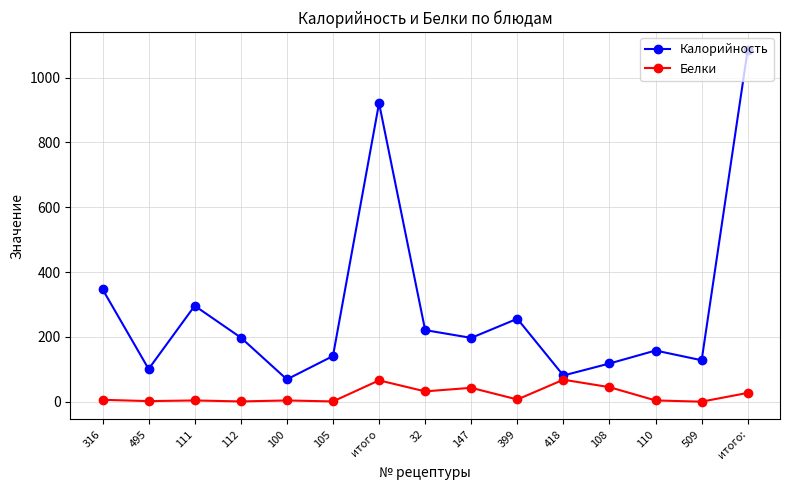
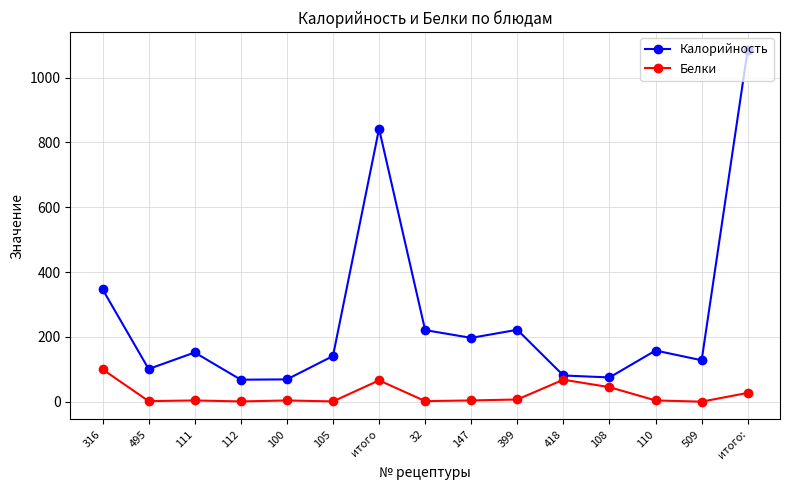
  {
    "Калорийность": {
      "316": 350,
      "495": 100,
-     "111": 300,
-     "112": 200,
+     "111": 150,
+     "112": 70,
      "100": 70,
      "105": 140,
-     "итого": 920,
+     "итого": 840,
      "32": 220,
      "147": 200,
-     "399": 260,
+     "399": 220,
      "418": 80,
-     "108": 120,
+     "108": 80,
      "110": 160,
      "509": 130
    },
    "Белки": {
-     "316": 10,
+     "316": 100,
      "495": 0,
      "111": 0,
      "112": 0,
      "100": 0,
      "105": 0,
      "итого": 70,
-     "32": 30,
-     "147": 40,
+     "32": 0,
+     "147": 0,
      "399": 10,
      "418": 70,
      "108": 50,
      "110": 0,
      "509": 0,
      "итого:": 30
    }
  }
